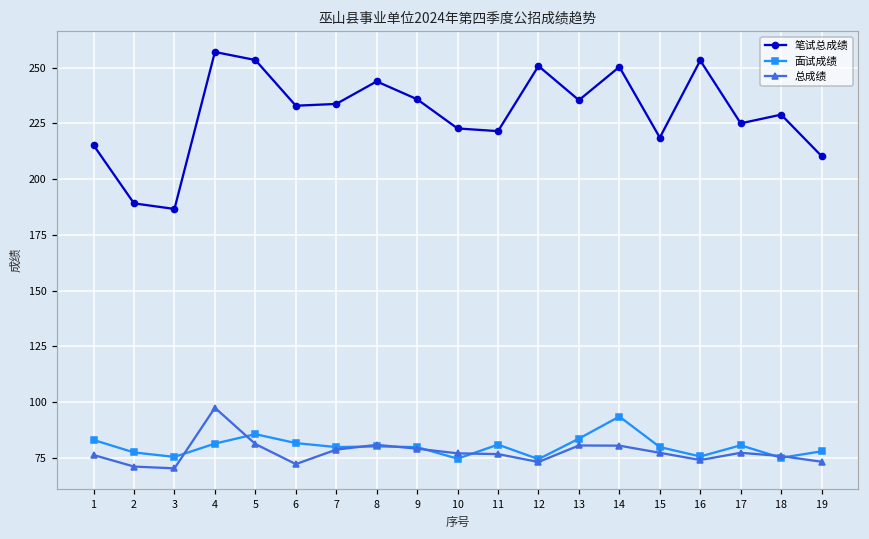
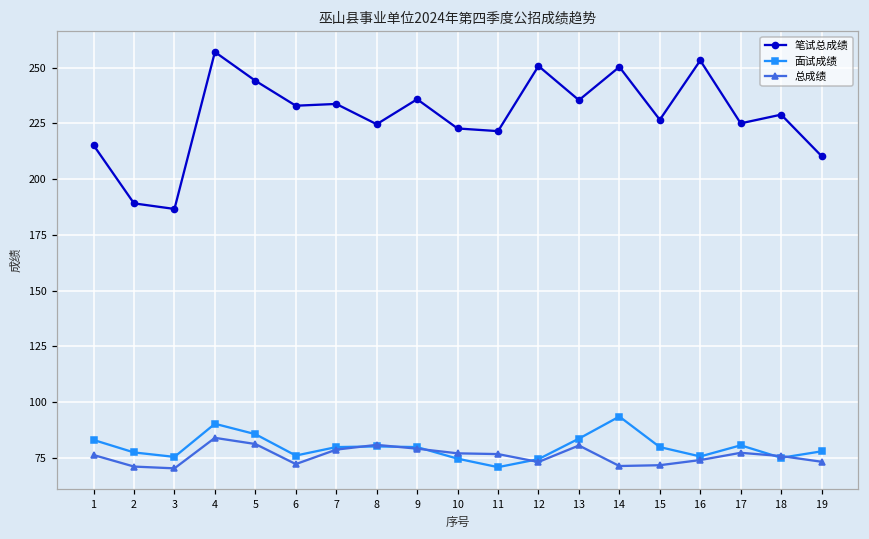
  {
    "笔试总成绩": {
      "1": 215,
      "2": 189,
      "3": 187,
      "4": 257,
-     "5": 253,
+     "5": 244,
      "6": 233,
      "7": 234,
-     "8": 244,
+     "8": 225,
      "9": 236,
      "10": 223,
      "11": 222,
      "12": 251,
      "13": 235,
      "14": 250,
-     "15": 219,
+     "15": 227,
      "16": 253,
      "17": 225,
      "18": 229,
      "19": 210
    },
    "面试成绩": {
      "1": 83,
      "2": 77,
      "3": 75,
-     "4": 81,
+     "4": 90,
      "5": 86,
-     "6": 82,
+     "6": 76,
      "10": 75,
-     "11": 81,
+     "11": 71,
      "12": 74,
      "13": 84,
      "14": 94,
      "15": 80,
      "16": 76,
      "17": 81,
      "19": 78
    },
    "总成绩": {
      "1": 76,
      "2": 71,
      "3": 70,
-     "4": 97,
+     "4": 84,
      "5": 81,
      "6": 72,
      "10": 77,
      "11": 77,
      "12": 73,
      "13": 81,
-     "14": 80,
-     "15": 77,
+     "14": 71,
+     "15": 72,
      "16": 74,
      "17": 77,
      "19": 73
    }
  }
